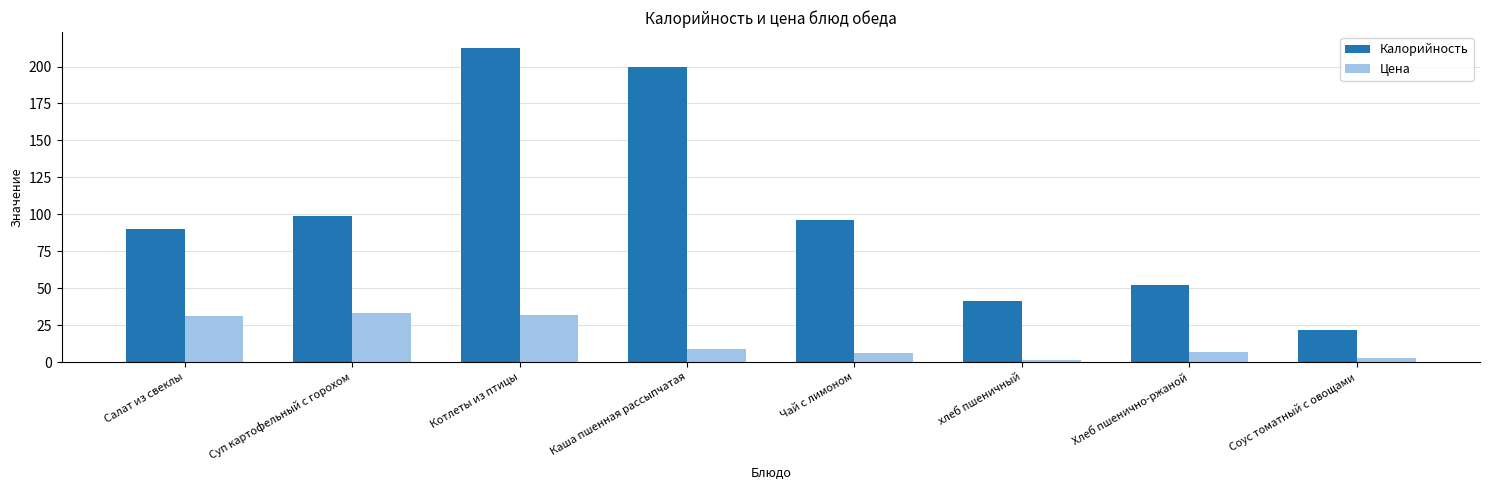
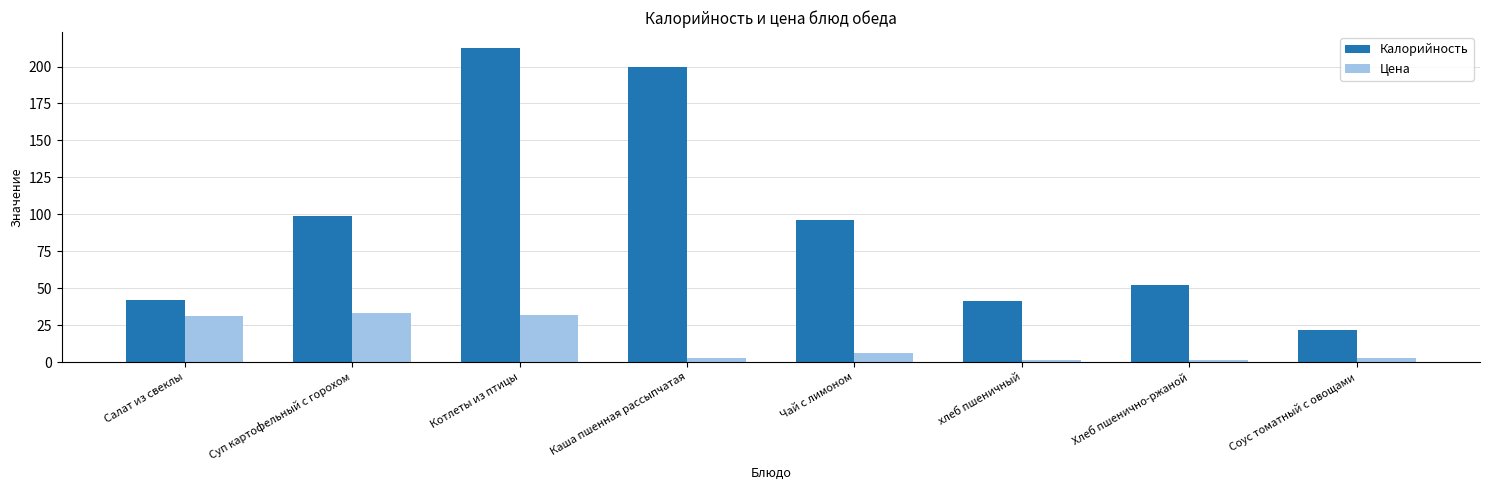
  {
    "Калорийность": {
-     "Салат из свеклы": 90,
+     "Салат из свеклы": 42,
      "Суп картофельный с горохом": 99,
      "Котлеты из птицы": 213,
      "Каша пшенная рассыпчатая": 200,
      "Чай с лимоном": 96,
      "хлеб пшеничный": 41,
      "Хлеб пшенично-ржаной": 52,
      "Соус томатный с овощами": 22
    },
    "Цена": {
      "Салат из свеклы": 31,
      "Суп картофельный с горохом": 33,
      "Котлеты из птицы": 32,
-     "Каша пшенная рассыпчатая": 9,
+     "Каша пшенная рассыпчатая": 3,
      "Чай с лимоном": 6,
-     "Хлеб пшенично-ржаной": 7,
+     "Хлеб пшенично-ржаной": 2,
      "Соус томатный с овощами": 3
    }
  }
